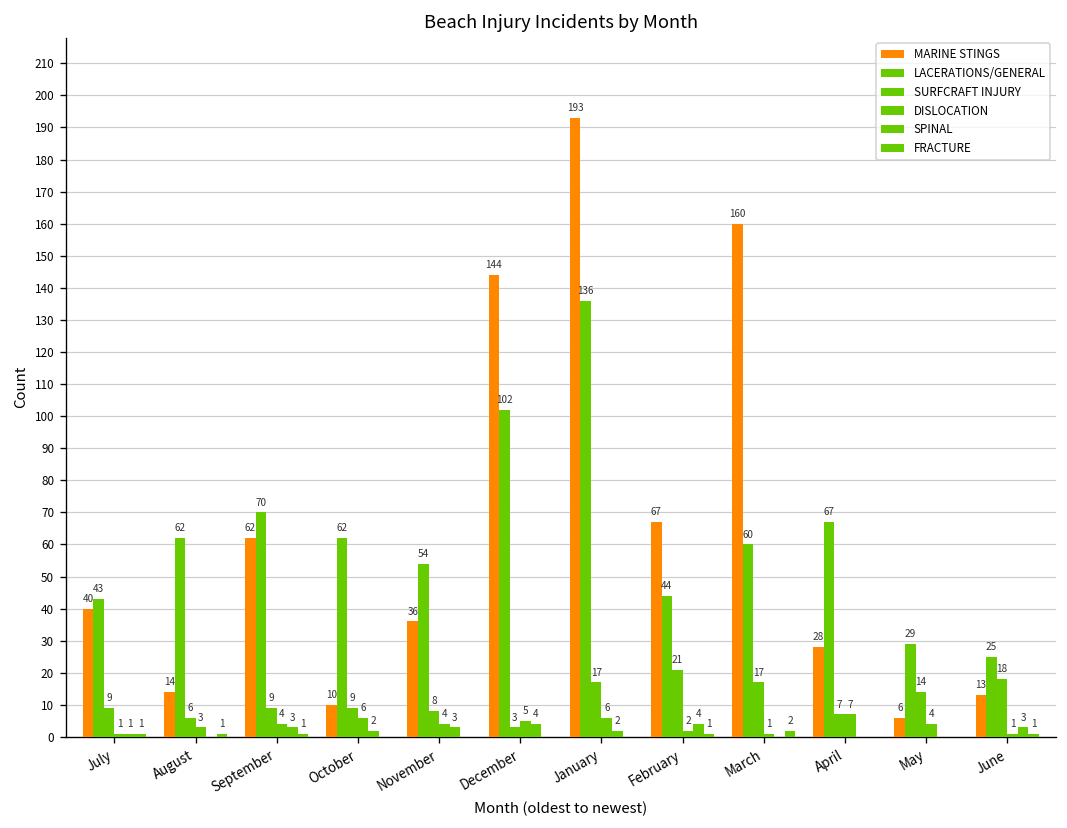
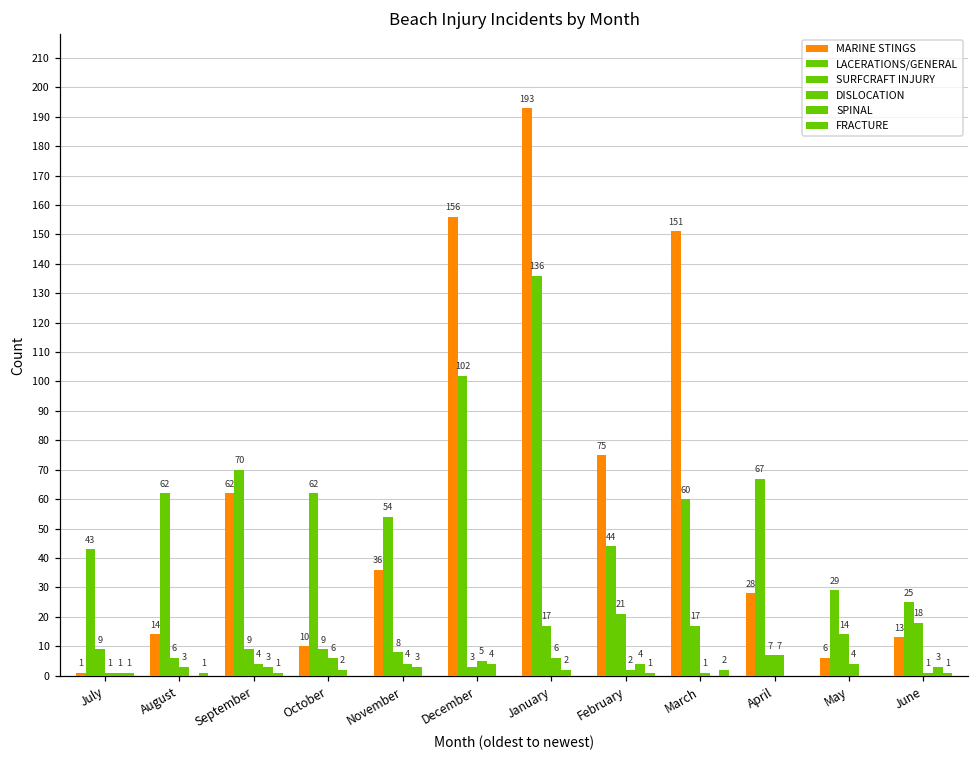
  {
    "MARINE STINGS": {
-     "July": 40,
+     "July": 1,
      "August": 14,
      "September": 62,
      "October": 10,
      "November": 36,
-     "December": 144,
+     "December": 156,
      "January": 193,
-     "February": 67,
-     "March": 160,
+     "February": 75,
+     "March": 151,
      "April": 28,
      "May": 6,
      "June": 13
    }
  }
